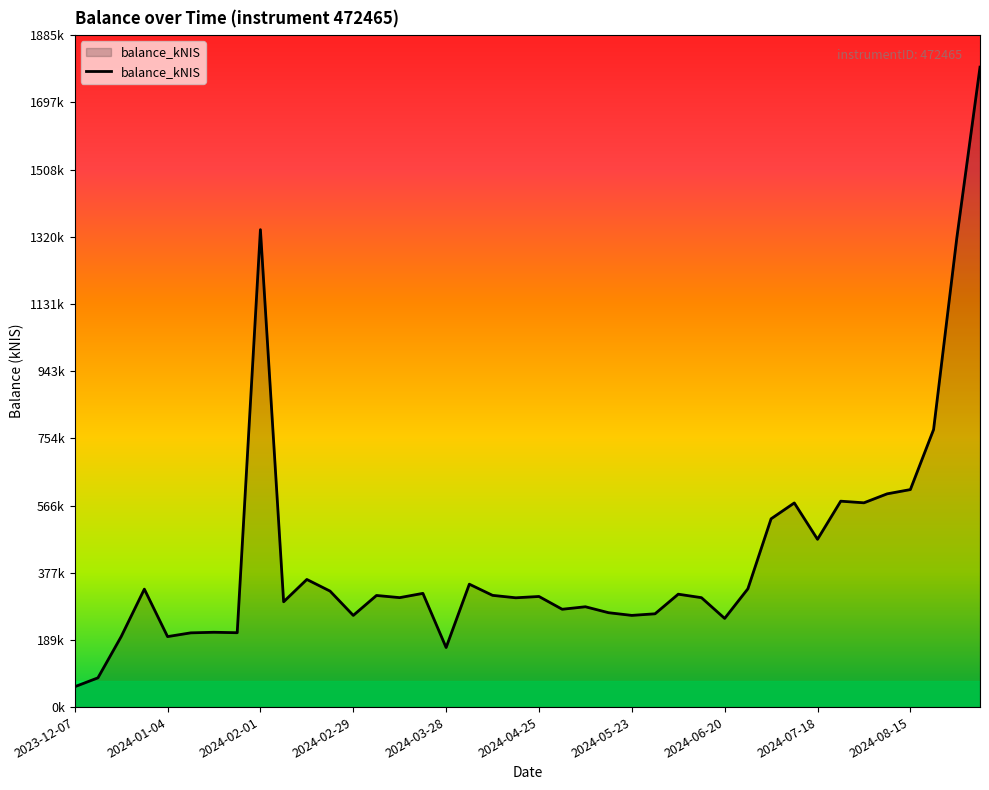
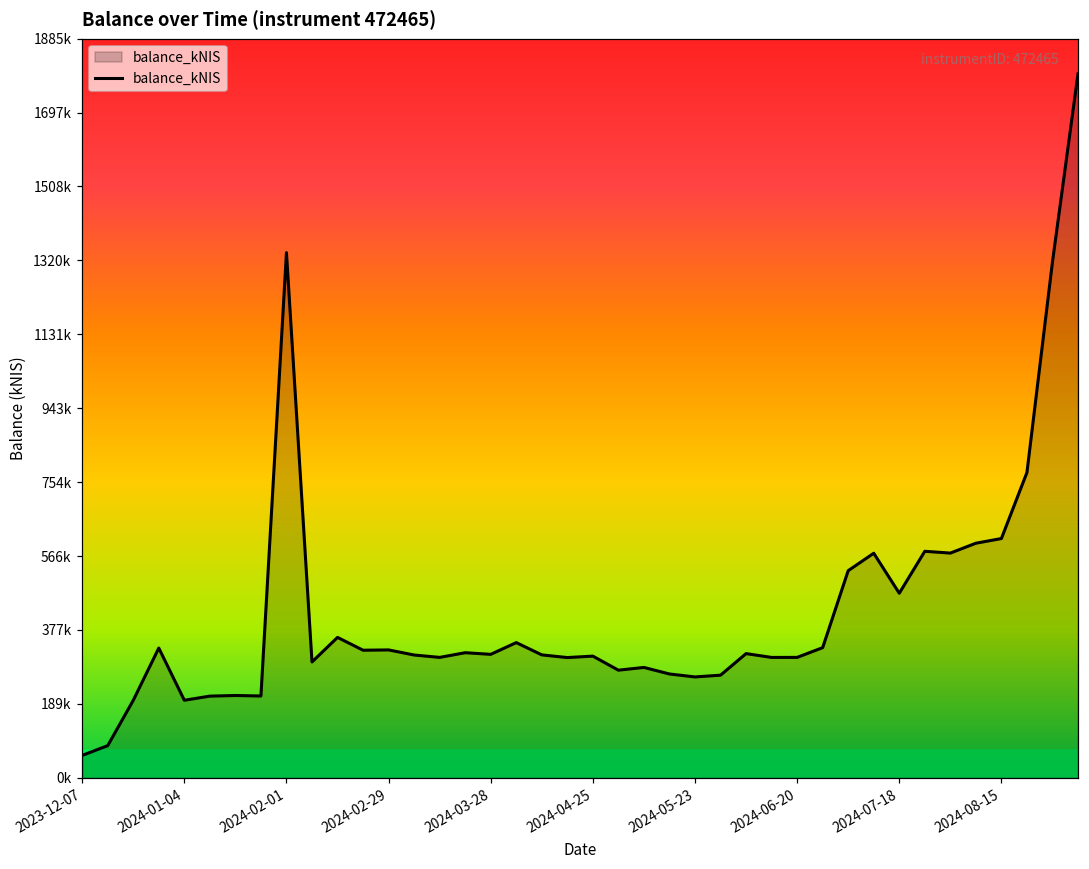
  {
    "2024-01-04": 200000,
    "2024-02-01": 1340000,
-   "2024-02-29": 260000,
-   "2024-03-28": 170000,
+   "2024-02-29": 330000,
+   "2024-03-28": 310000,
    "2024-04-25": 310000,
    "2024-05-23": 260000,
-   "2024-06-20": 250000,
+   "2024-06-20": 310000,
    "2024-07-18": 470000,
    "2024-08-15": 610000
  }
